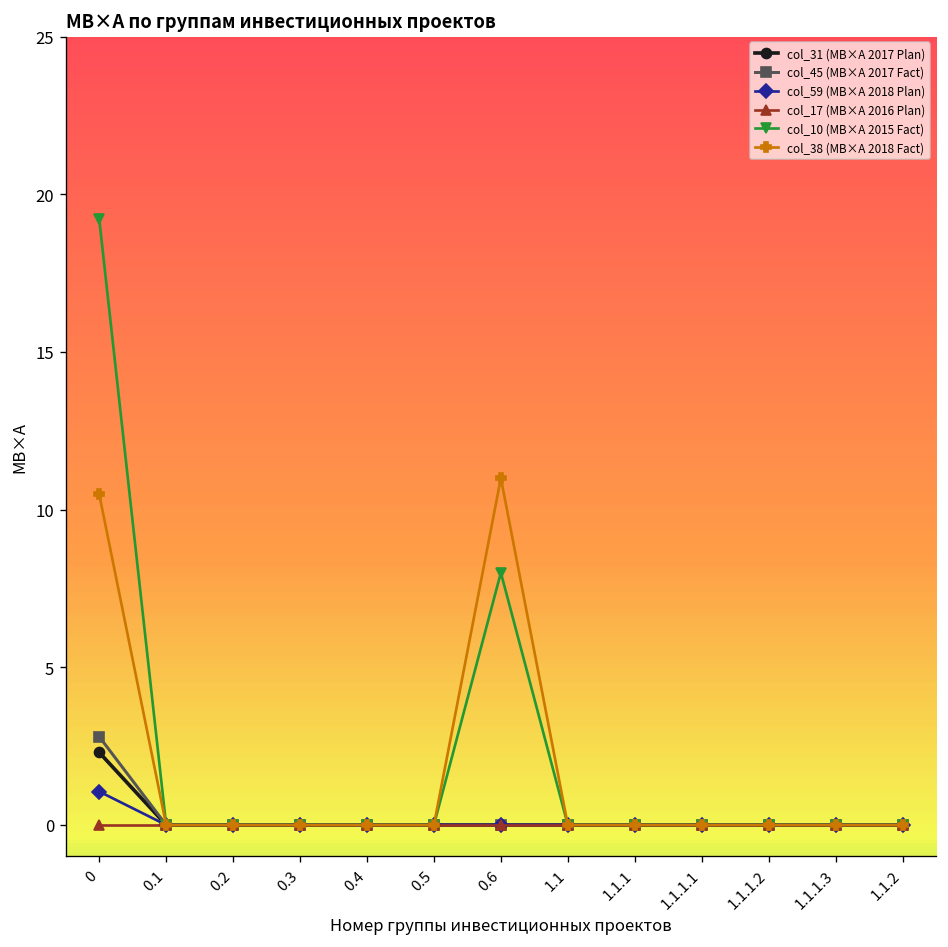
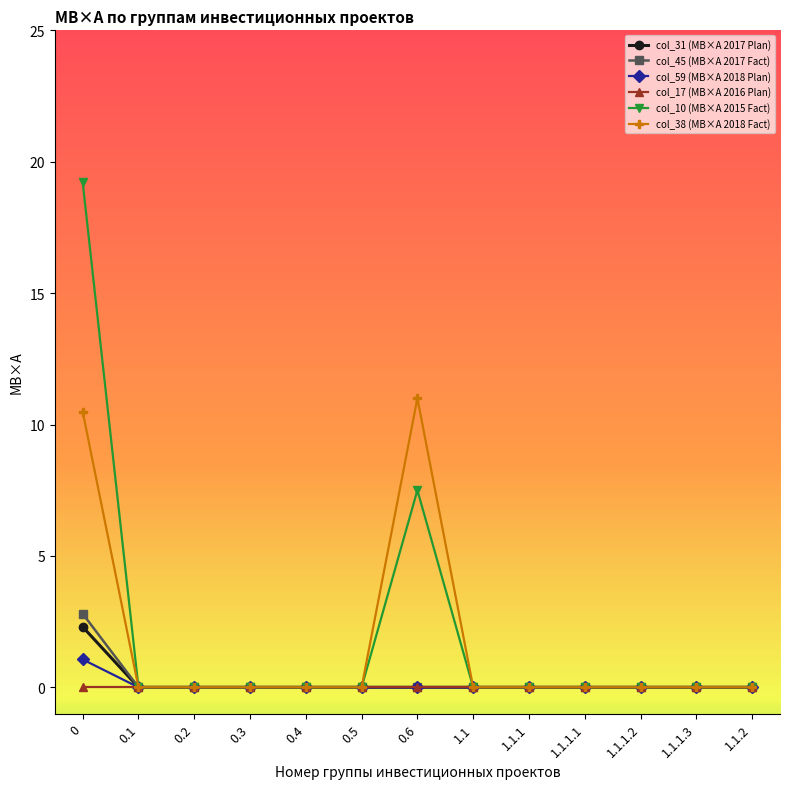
  {
    "col_31 (МВ×А 2017 Plan)": {
      "0": 2.3
    },
    "col_45 (МВ×А 2017 Fact)": {
      "0": 2.8
    },
    "col_59 (МВ×А 2018 Plan)": {
      "0": 1.1
    },
    "col_17 (МВ×А 2016 Plan)": {
      "0": 0.0
    },
    "col_10 (МВ×А 2015 Fact)": {
      "0": 19.2,
-     "0.6": 8.0
+     "0.6": 7.5
    },
    "col_38 (МВ×А 2018 Fact)": {
      "0": 10.5,
      "0.6": 11.0
    }
  }
